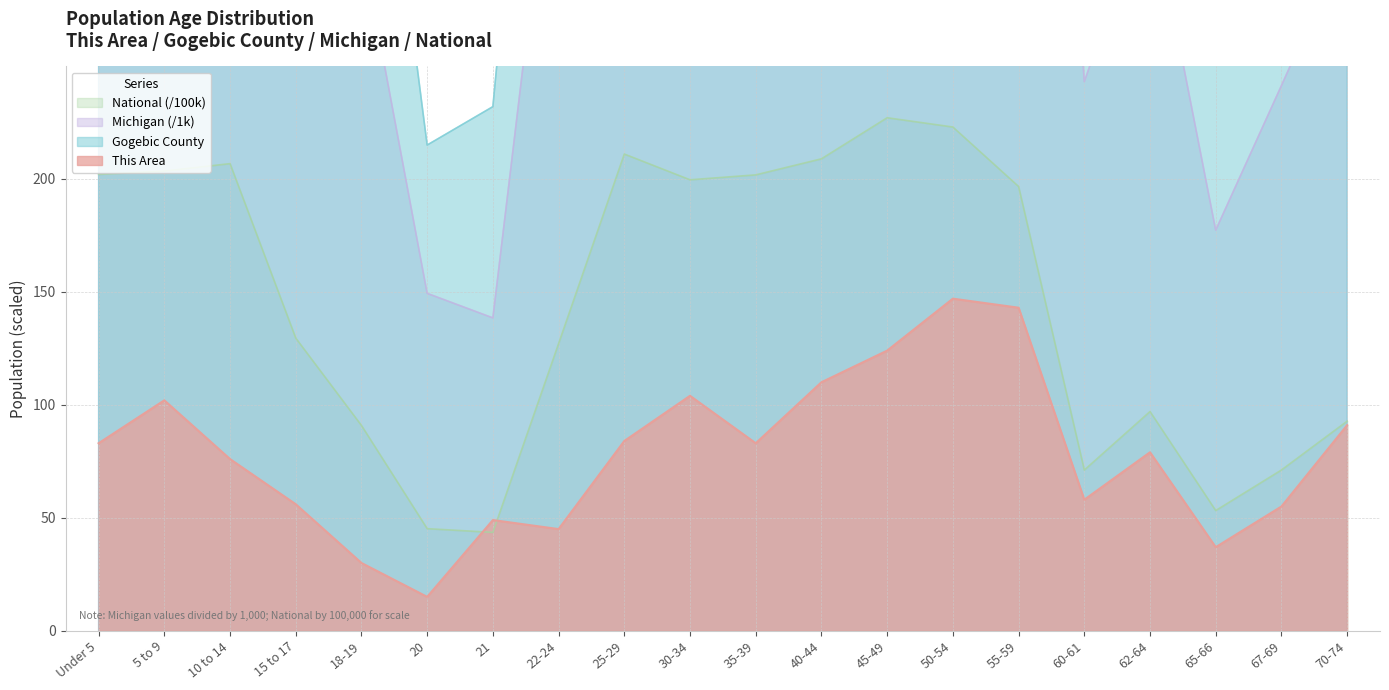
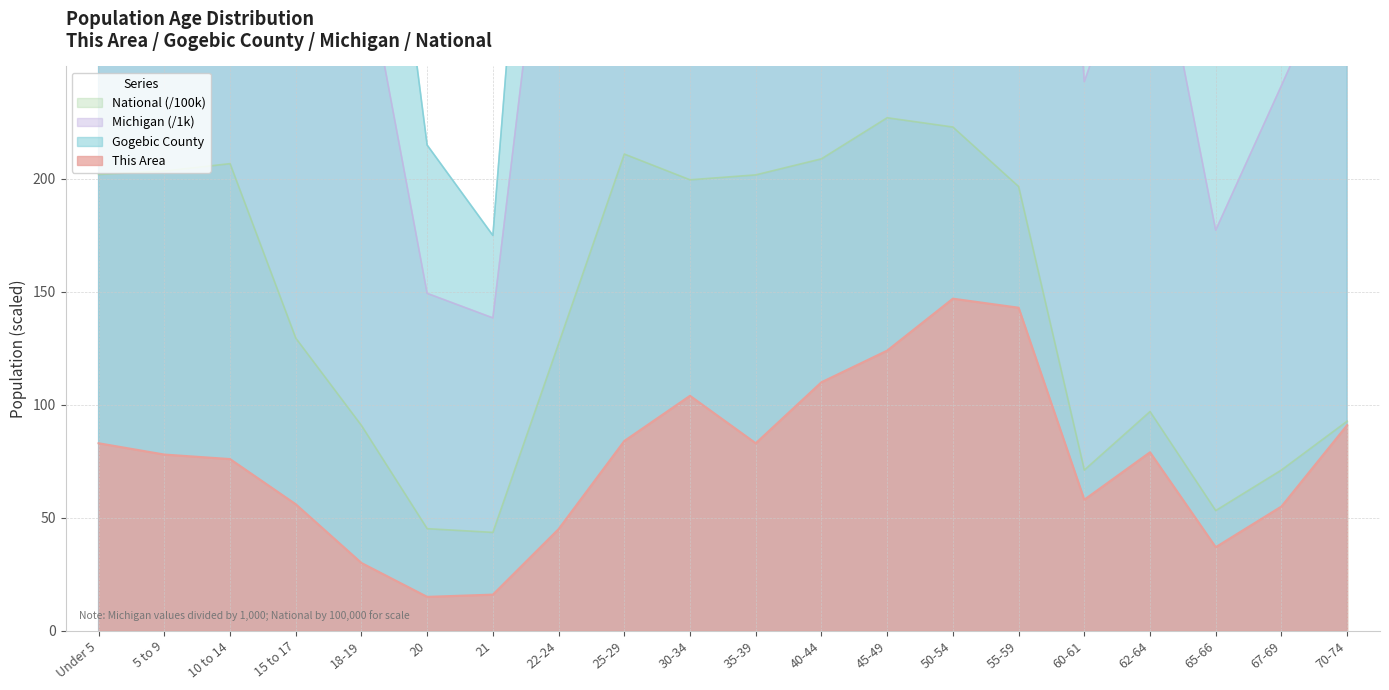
  {
    "Gogebic County": {
      "20": 215,
-     "21": 232
+     "21": 175
    },
    "This Area": {
      "Under 5": 83,
-     "5 to 9": 102,
+     "5 to 9": 78,
      "10 to 14": 76,
      "15 to 17": 56,
      "18-19": 30,
-     "21": 49,
+     "21": 16,
      "22-24": 45,
      "25-29": 84,
      "30-34": 104,
      "35-39": 83,
      "40-44": 110,
      "45-49": 124,
      "50-54": 147,
      "55-59": 143,
      "60-61": 58,
      "62-64": 79,
      "65-66": 37,
      "67-69": 55,
      "70-74": 91
    }
  }
